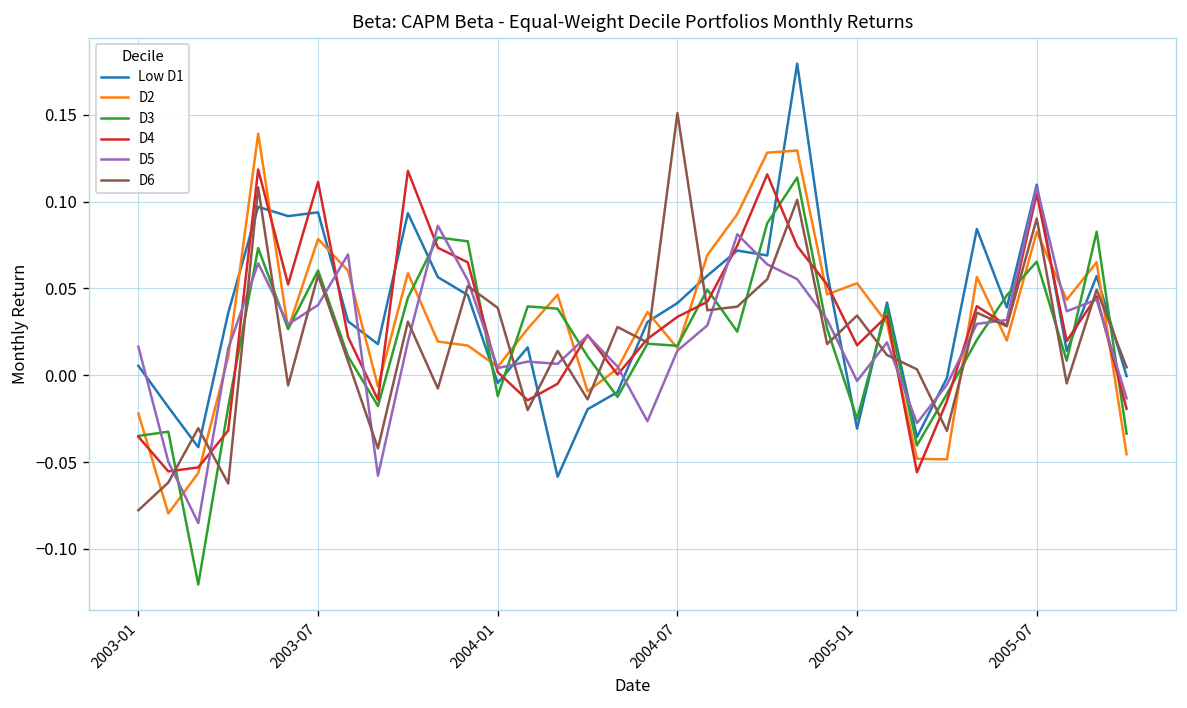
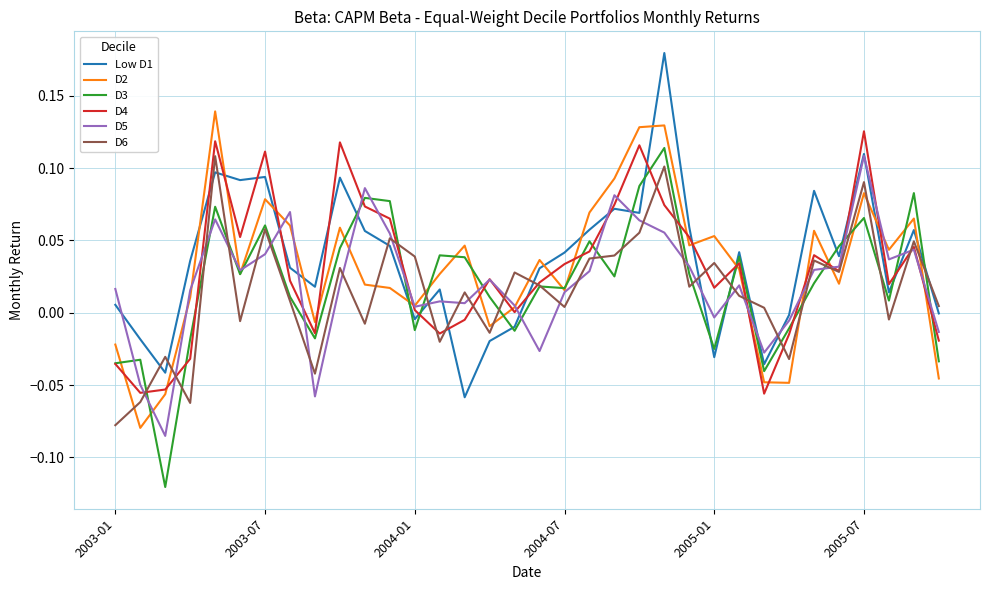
  {
    "Low D1": {
      "2003-01": 0.005,
      "2003-07": 0.094,
      "2004-01": -0.004,
      "2004-07": 0.042,
      "2005-01": -0.031
    },
    "D2": {
      "2003-01": -0.022,
      "2003-07": 0.078,
      "2005-01": 0.053,
      "2005-07": 0.083
    },
    "D3": {
      "2003-07": 0.060,
      "2004-01": -0.012,
      "2005-01": -0.025,
      "2005-07": 0.066
    },
    "D4": {
      "2003-07": 0.111,
      "2004-01": 0.002,
      "2004-07": 0.034,
      "2005-01": 0.017,
-     "2005-07": 0.105
+     "2005-07": 0.125
    },
    "D5": {
      "2003-01": 0.016,
      "2003-07": 0.040,
      "2005-01": -0.003
    },
    "D6": {
      "2003-01": -0.078,
      "2003-07": 0.058,
      "2004-01": 0.039,
-     "2004-07": 0.151,
+     "2004-07": 0.004,
      "2005-01": 0.034,
      "2005-07": 0.090
    }
  }
